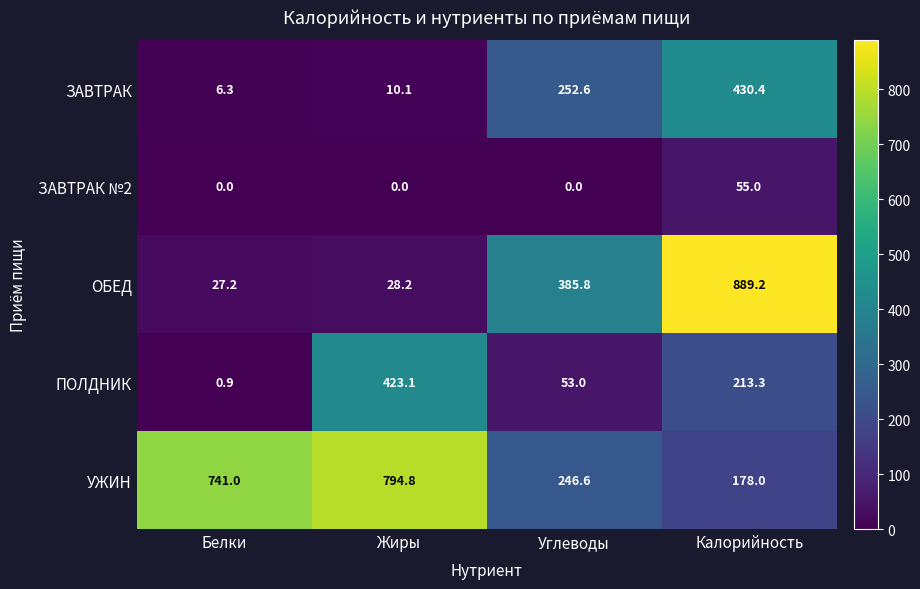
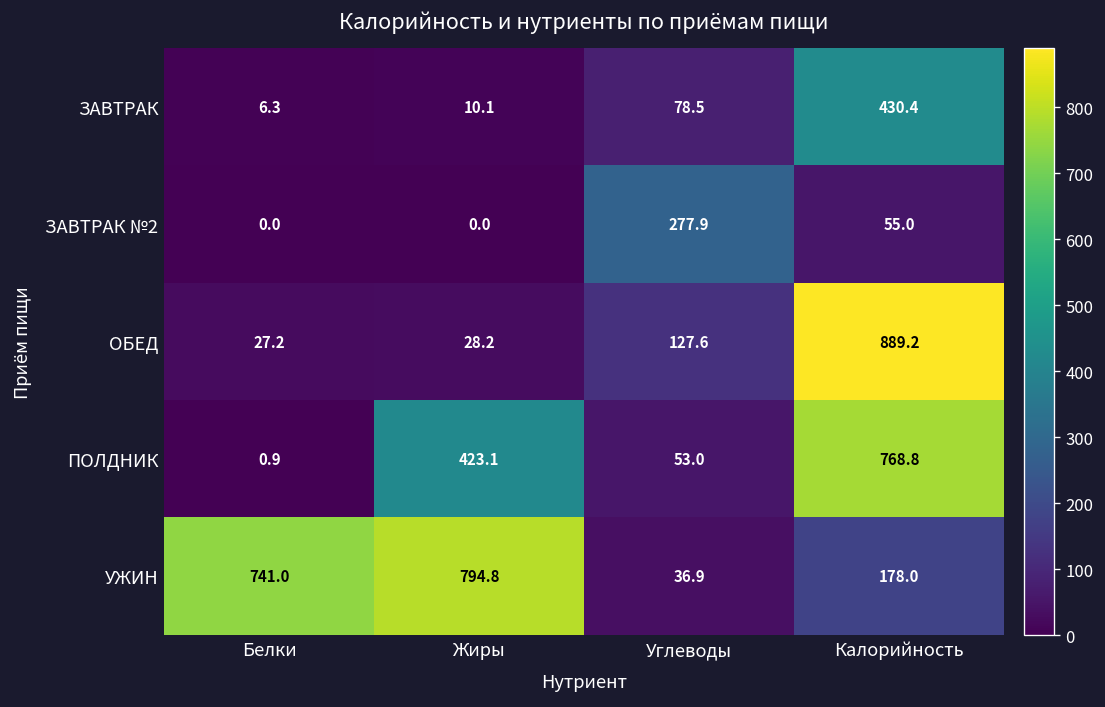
  {
    "ЗАВТРАК": {
      "Белки": 6.3,
      "Жиры": 10.1,
-     "Углеводы": 252.6,
+     "Углеводы": 78.5,
      "Калорийность": 430.4
    },
    "ЗАВТРАК №2": {
      "Белки": 0.0,
      "Жиры": 0.0,
-     "Углеводы": 0.0,
+     "Углеводы": 277.9,
      "Калорийность": 55.0
    },
    "ОБЕД": {
      "Белки": 27.2,
      "Жиры": 28.2,
-     "Углеводы": 385.8,
+     "Углеводы": 127.6,
      "Калорийность": 889.2
    },
    "ПОЛДНИК": {
      "Белки": 0.9,
      "Жиры": 423.1,
      "Углеводы": 53.0,
-     "Калорийность": 213.3
+     "Калорийность": 768.8
    },
    "УЖИН": {
      "Белки": 741.0,
      "Жиры": 794.8,
-     "Углеводы": 246.6,
+     "Углеводы": 36.9,
      "Калорийность": 178.0
    }
  }
